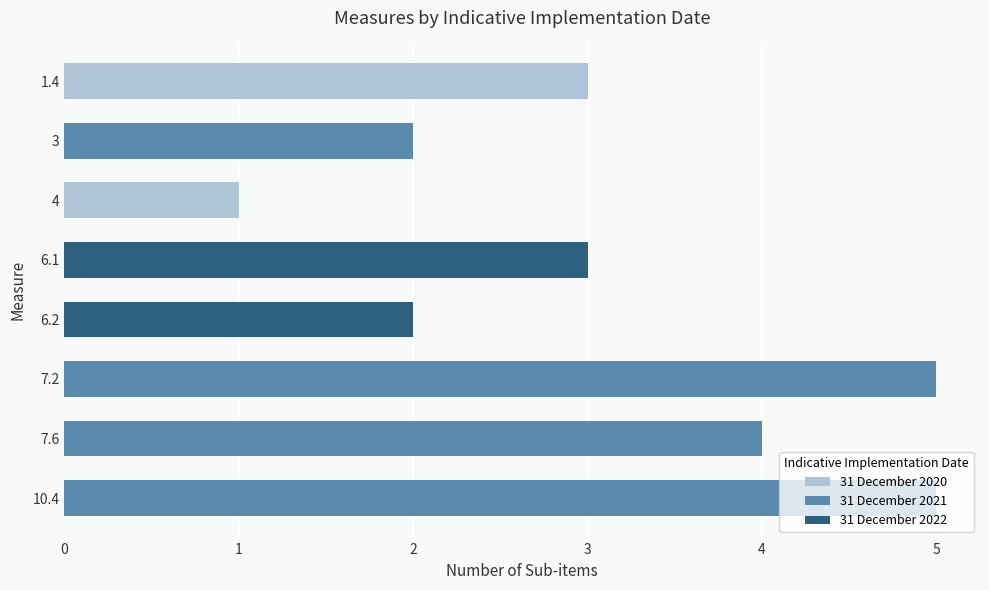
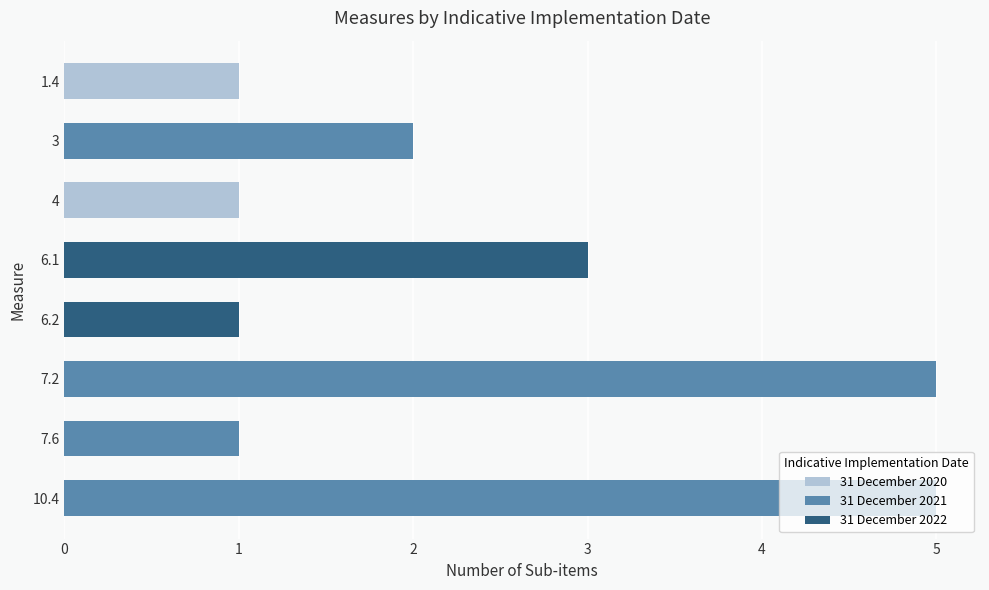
  {
-   "1.4": 3,
+   "1.4": 1,
    "3": 2,
    "4": 1,
    "6.1": 3,
-   "6.2": 2,
+   "6.2": 1,
    "7.2": 5,
-   "7.6": 4
+   "7.6": 1
  }
